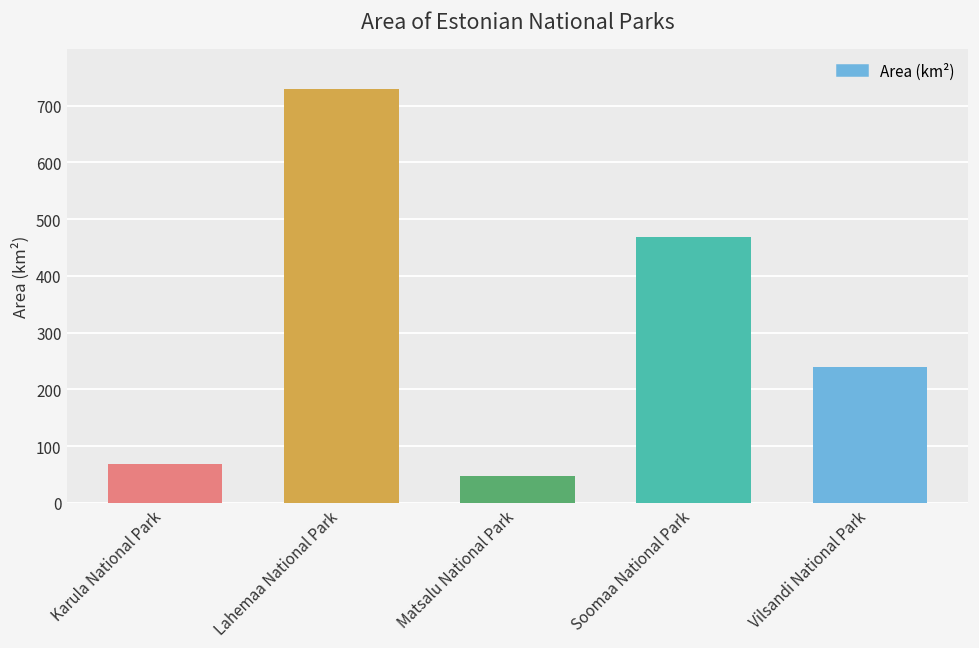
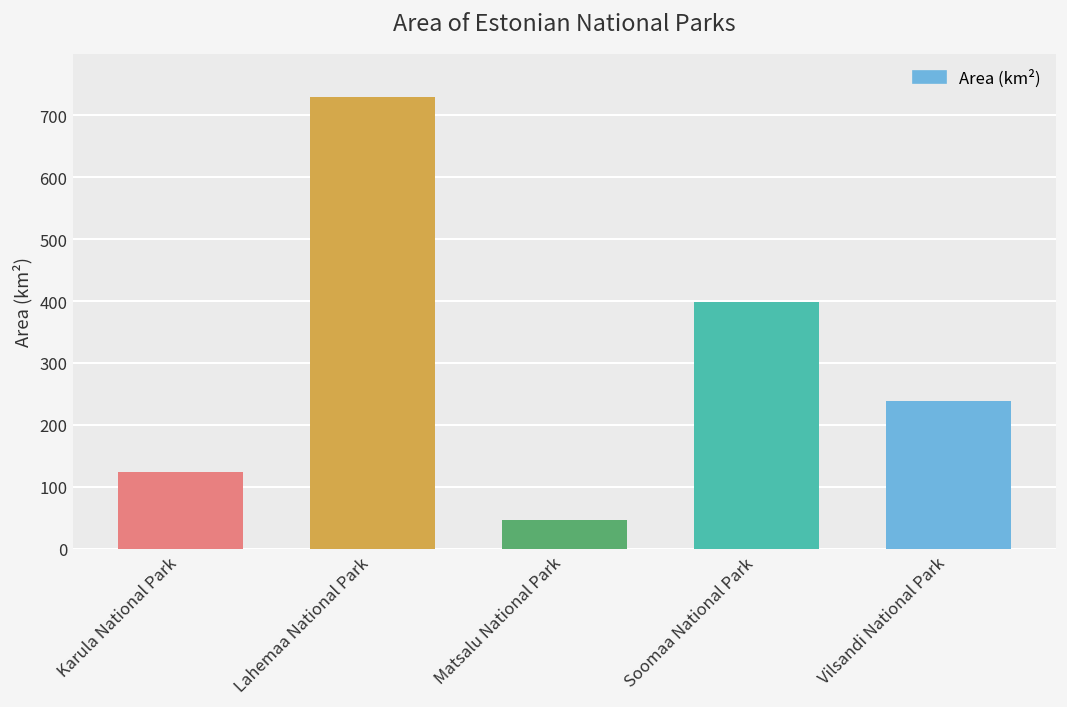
  {
-   "Karula National Park": 70,
+   "Karula National Park": 120,
    "Lahemaa National Park": 730,
    "Matsalu National Park": 50,
-   "Soomaa National Park": 470,
+   "Soomaa National Park": 400,
    "Vilsandi National Park": 240
  }
